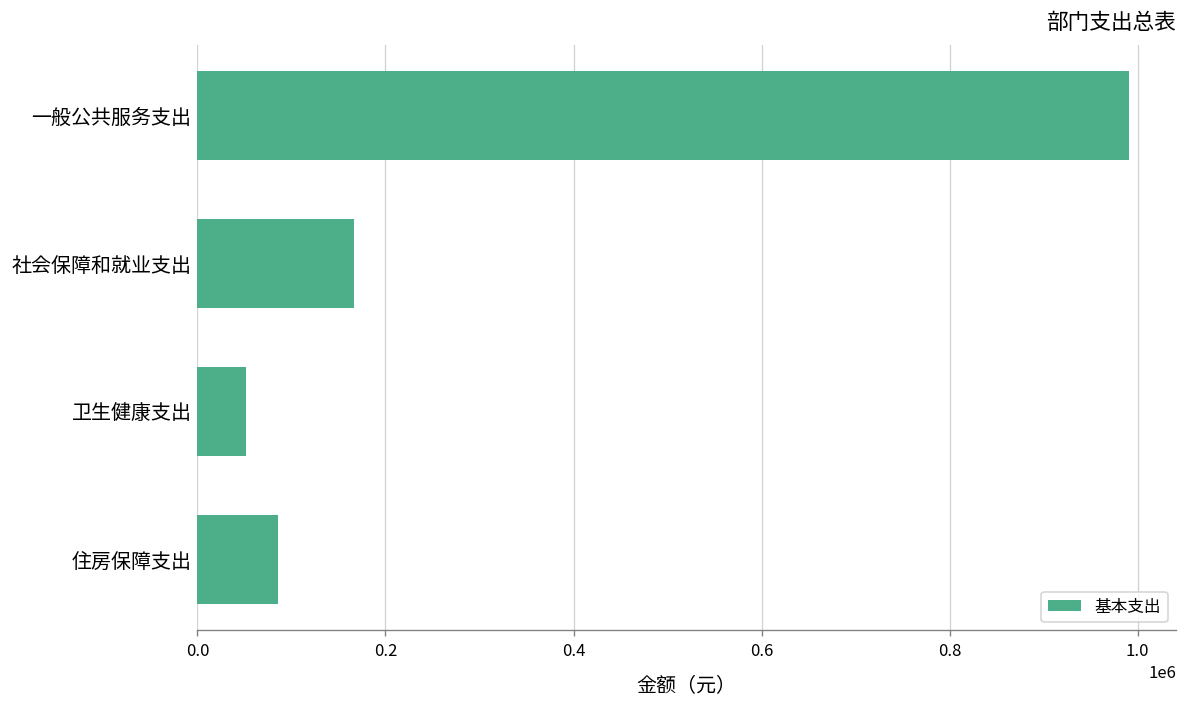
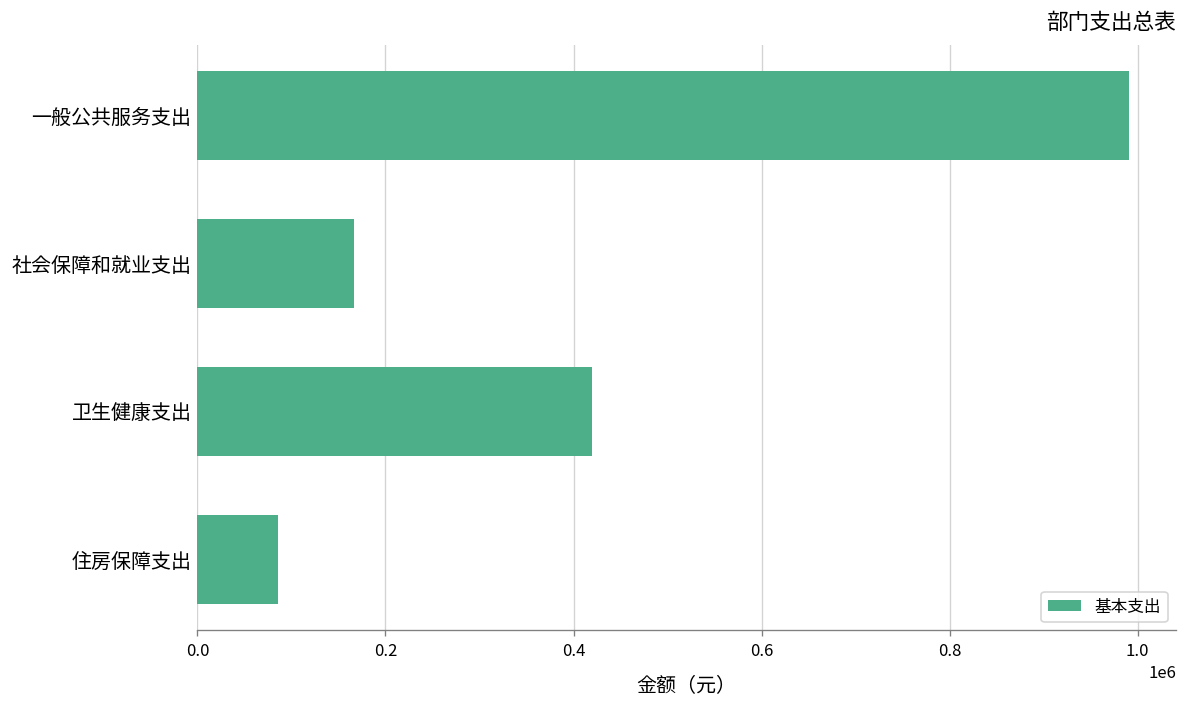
  {
    "一般公共服务支出": 990000,
    "社会保障和就业支出": 170000,
-   "卫生健康支出": 50000,
+   "卫生健康支出": 420000,
    "住房保障支出": 90000
  }
